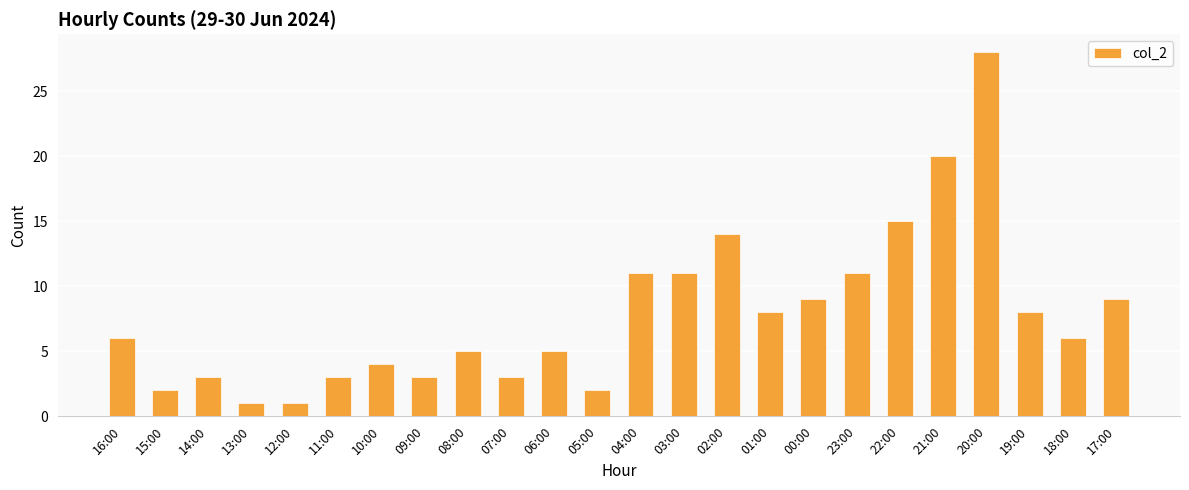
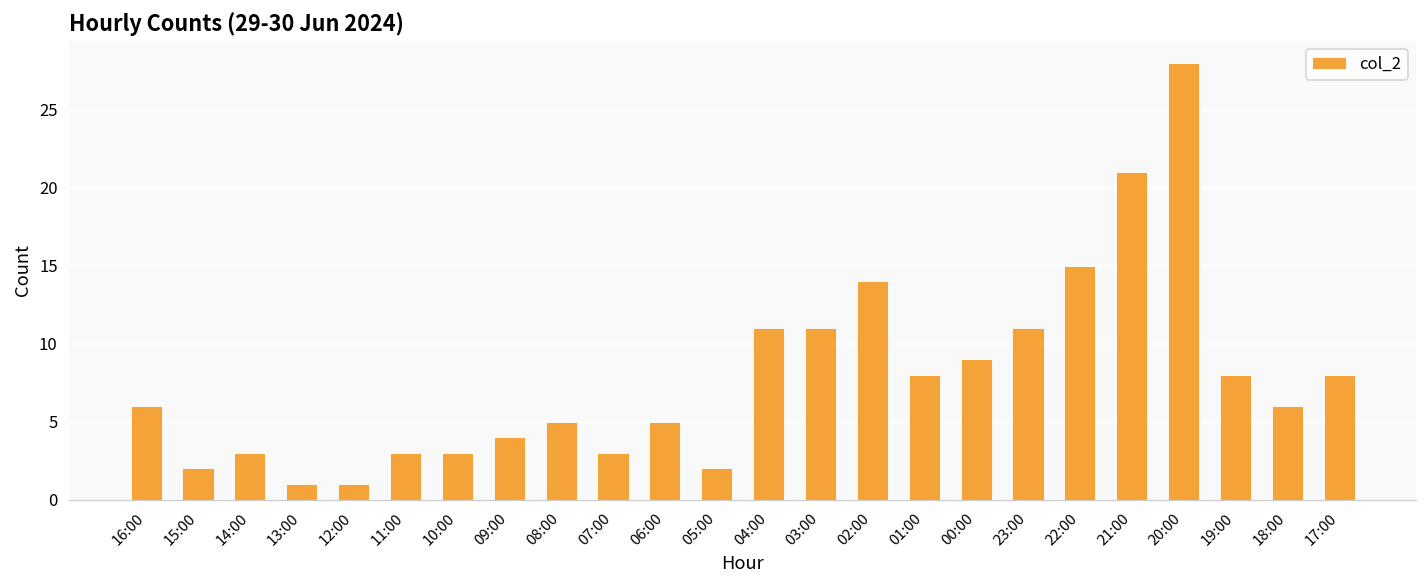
  {
    "16:00": 6,
    "15:00": 2,
    "14:00": 3,
    "13:00": 1,
    "12:00": 1,
    "11:00": 3,
-   "10:00": 4,
-   "09:00": 3,
+   "10:00": 3,
+   "09:00": 4,
    "08:00": 5,
    "07:00": 3,
    "06:00": 5,
    "05:00": 2,
    "04:00": 11,
    "03:00": 11,
    "02:00": 14,
    "01:00": 8,
    "00:00": 9,
    "23:00": 11,
    "22:00": 15,
-   "21:00": 20,
+   "21:00": 21,
    "20:00": 28,
    "19:00": 8,
    "18:00": 6,
-   "17:00": 9
+   "17:00": 8
  }
